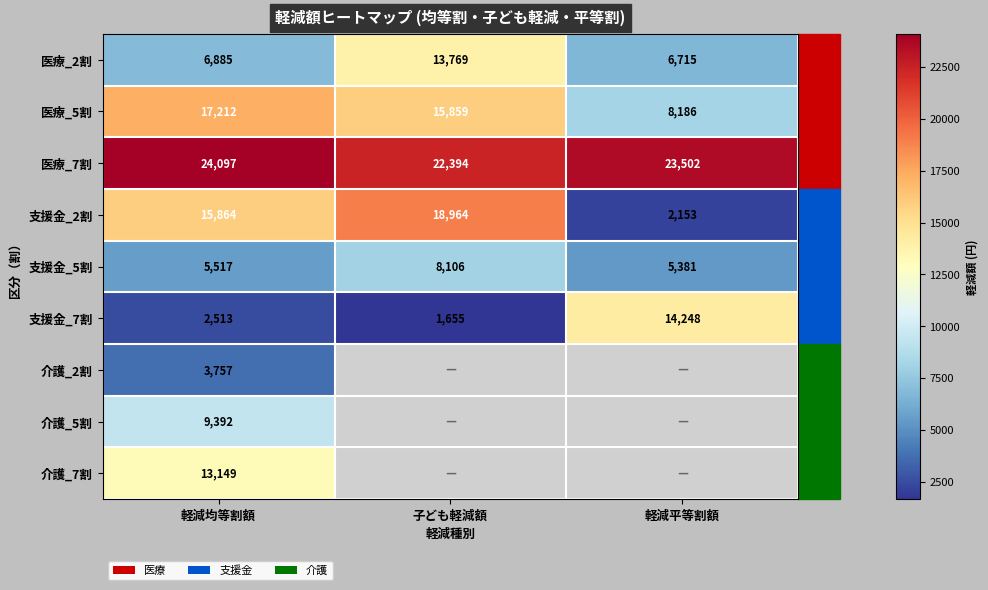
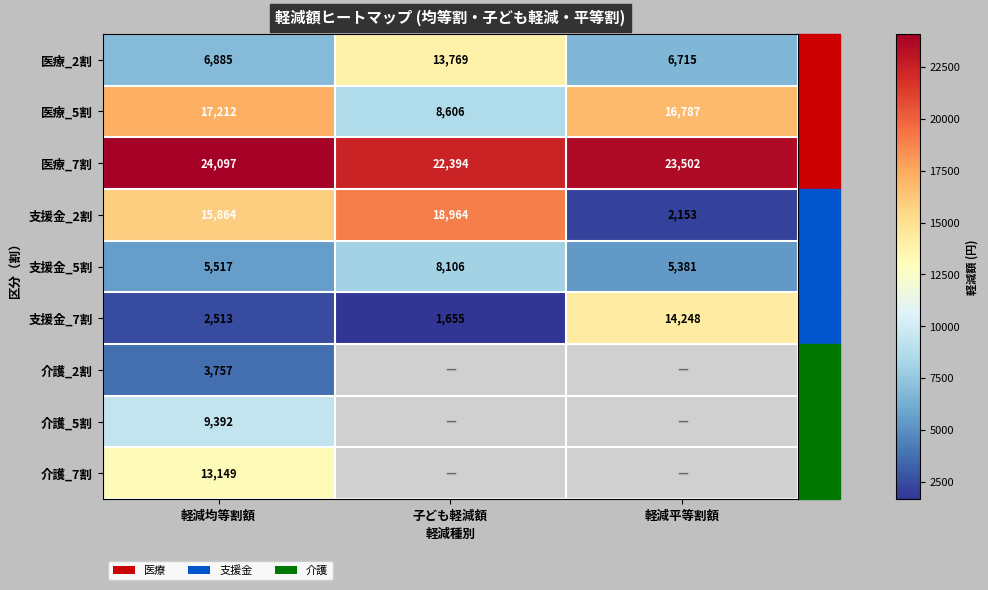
  {
    "医療_2割": {
      "軽減均等割額": "6,885",
      "子ども軽減額": "13,769",
      "軽減平等割額": "6,715"
    },
    "医療_5割": {
      "軽減均等割額": "17,212",
-     "子ども軽減額": "15,859",
-     "軽減平等割額": "8,186"
+     "子ども軽減額": "8,606",
+     "軽減平等割額": "16,787"
    },
    "医療_7割": {
      "軽減均等割額": "24,097",
      "子ども軽減額": "22,394",
      "軽減平等割額": "23,502"
    },
    "支援金_2割": {
      "軽減均等割額": "15,864",
      "子ども軽減額": "18,964",
      "軽減平等割額": "2,153"
    },
    "支援金_5割": {
      "軽減均等割額": "5,517",
      "子ども軽減額": "8,106",
      "軽減平等割額": "5,381"
    },
    "支援金_7割": {
      "軽減均等割額": "2,513",
      "子ども軽減額": "1,655",
      "軽減平等割額": "14,248"
    },
    "介護_2割": {
      "軽減均等割額": "3,757"
    },
    "介護_5割": {
      "軽減均等割額": "9,392"
    },
    "介護_7割": {
      "軽減均等割額": "13,149"
    }
  }
